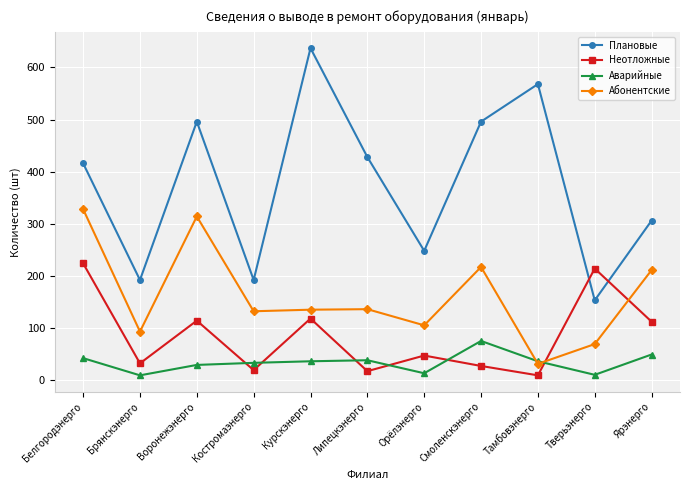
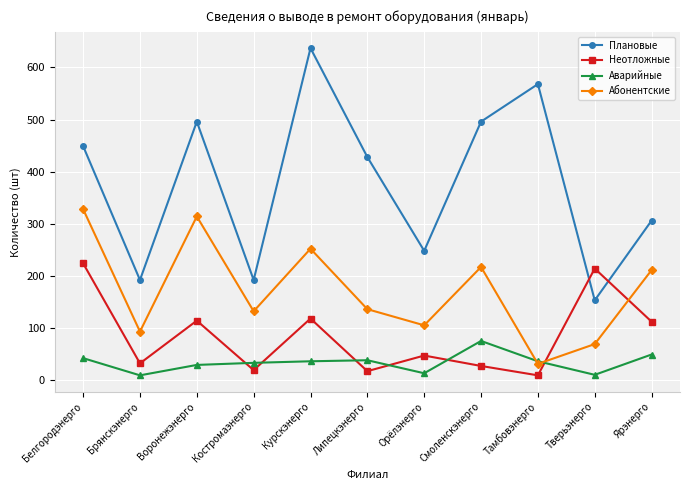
  {
    "Плановые": {
-     "Белгородэнерго": 420,
+     "Белгородэнерго": 450,
      "Брянскэнерго": 190,
      "Воронежэнерго": 500,
      "Костромаэнерго": 190,
      "Курскэнерго": 640,
      "Липецкэнерго": 430,
      "Орёлэнерго": 250,
      "Смоленскэнерго": 500,
      "Тамбовэнерго": 570,
      "Тверьэнерго": 150,
      "Ярэнерго": 310
    },
    "Неотложные": {
      "Белгородэнерго": 220,
      "Брянскэнерго": 30,
      "Воронежэнерго": 110,
      "Костромаэнерго": 20,
      "Курскэнерго": 120,
      "Липецкэнерго": 20,
      "Орёлэнерго": 50,
      "Смоленскэнерго": 30,
      "Тамбовэнерго": 10,
      "Тверьэнерго": 210,
      "Ярэнерго": 110
    },
    "Аварийные": {
      "Белгородэнерго": 40,
      "Брянскэнерго": 10,
      "Воронежэнерго": 30,
      "Костромаэнерго": 30,
      "Курскэнерго": 40,
      "Липецкэнерго": 40,
      "Орёлэнерго": 10,
      "Смоленскэнерго": 80,
      "Тамбовэнерго": 40,
      "Тверьэнерго": 10,
      "Ярэнерго": 50
    },
    "Абонентские": {
      "Белгородэнерго": 330,
      "Брянскэнерго": 90,
      "Воронежэнерго": 310,
      "Костромаэнерго": 130,
-     "Курскэнерго": 140,
+     "Курскэнерго": 250,
      "Липецкэнерго": 140,
      "Орёлэнерго": 110,
      "Смоленскэнерго": 220,
      "Тамбовэнерго": 30,
      "Тверьэнерго": 70,
      "Ярэнерго": 210
    }
  }
